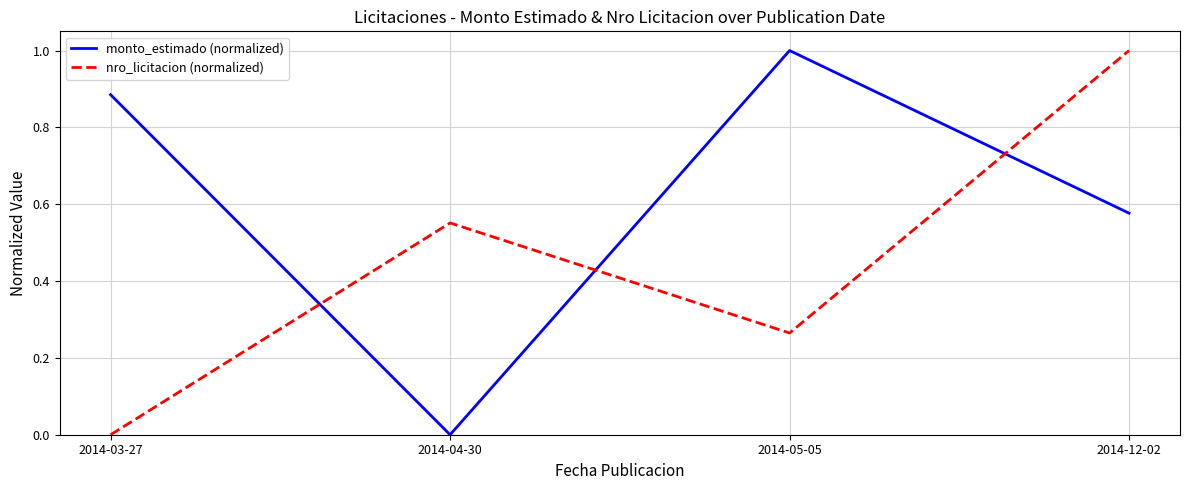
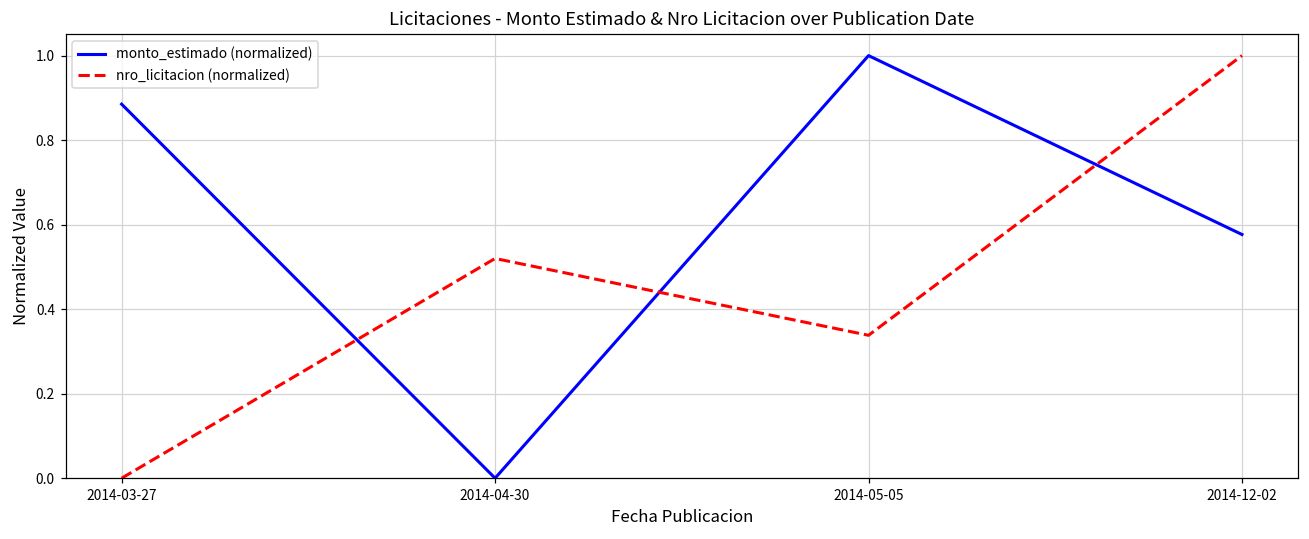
  {
    "monto_estimado (normalized)": {
      "2014-03-27": 0.89,
      "2014-04-30": 0.00,
      "2014-05-05": 1.00,
      "2014-12-02": 0.58
    },
    "nro_licitacion (normalized)": {
      "2014-03-27": 0.00,
-     "2014-04-30": 0.55,
-     "2014-05-05": 0.26,
+     "2014-04-30": 0.52,
+     "2014-05-05": 0.34,
      "2014-12-02": 1.00
    }
  }
